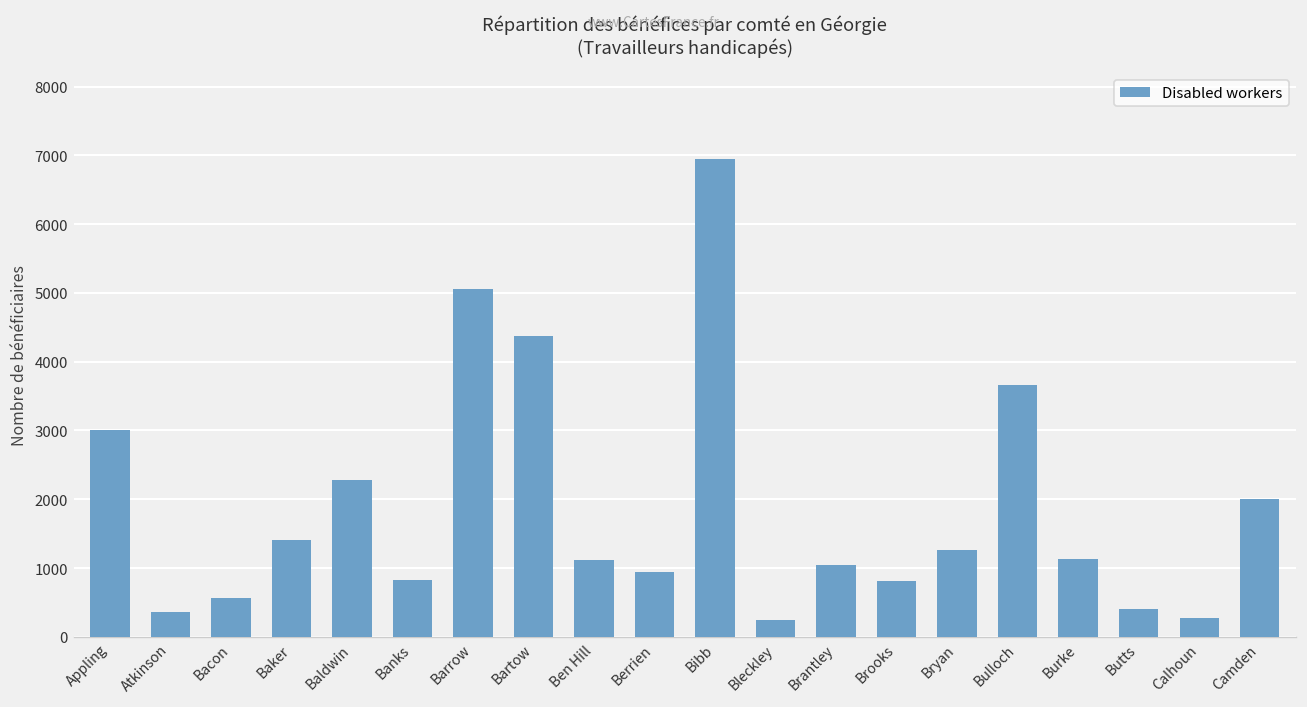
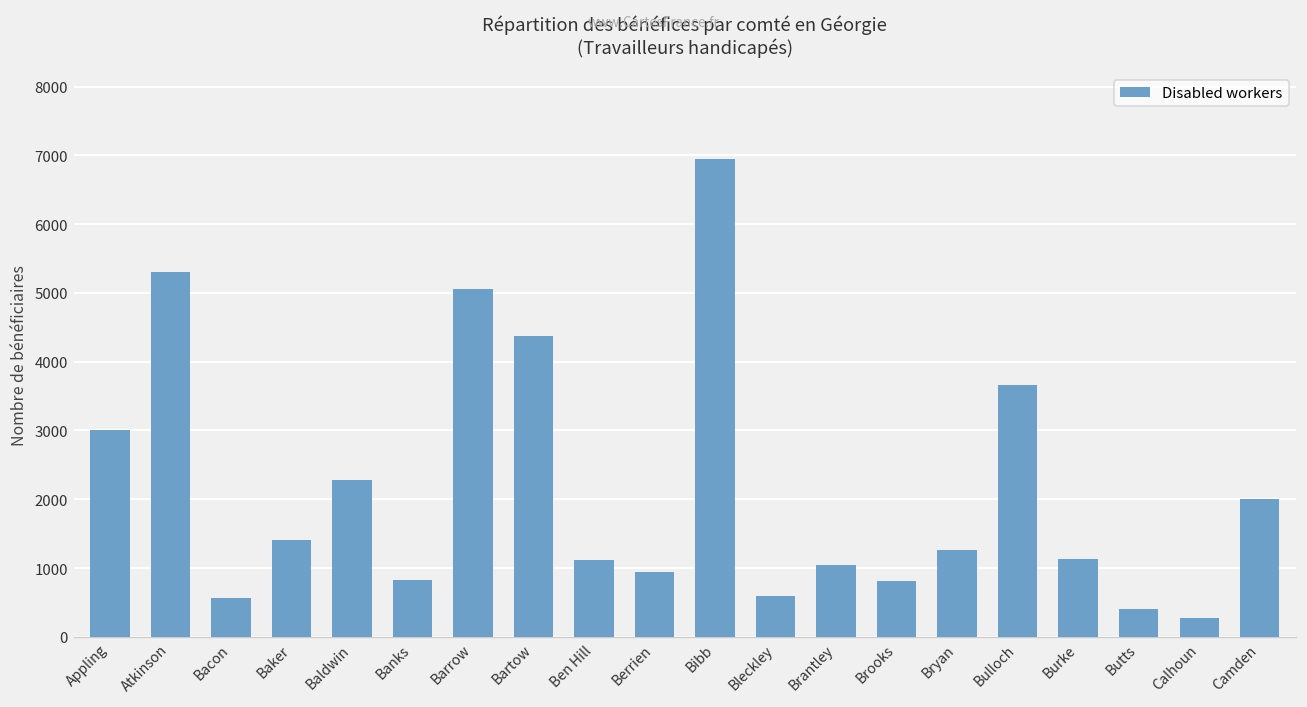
  {
    "Appling": 3000,
-   "Atkinson": 400,
+   "Atkinson": 5300,
    "Bacon": 600,
    "Baker": 1400,
    "Baldwin": 2300,
    "Banks": 800,
    "Barrow": 5100,
    "Bartow": 4400,
    "Ben Hill": 1100,
    "Berrien": 900,
    "Bibb": 6900,
-   "Bleckley": 200,
+   "Bleckley": 600,
    "Brantley": 1000,
    "Brooks": 800,
    "Bryan": 1300,
    "Bulloch": 3700,
    "Burke": 1100,
    "Butts": 400,
    "Calhoun": 300,
    "Camden": 2000
  }
